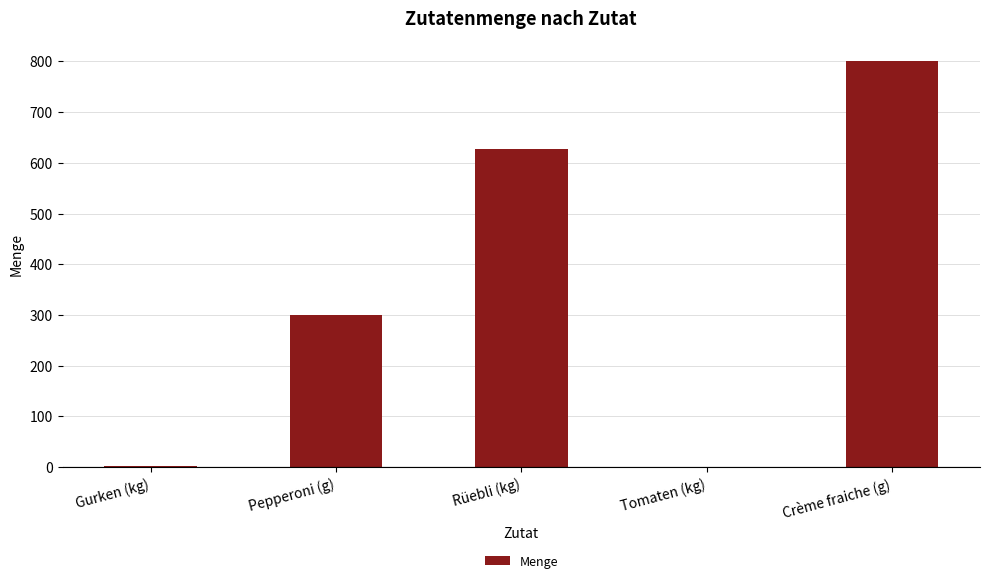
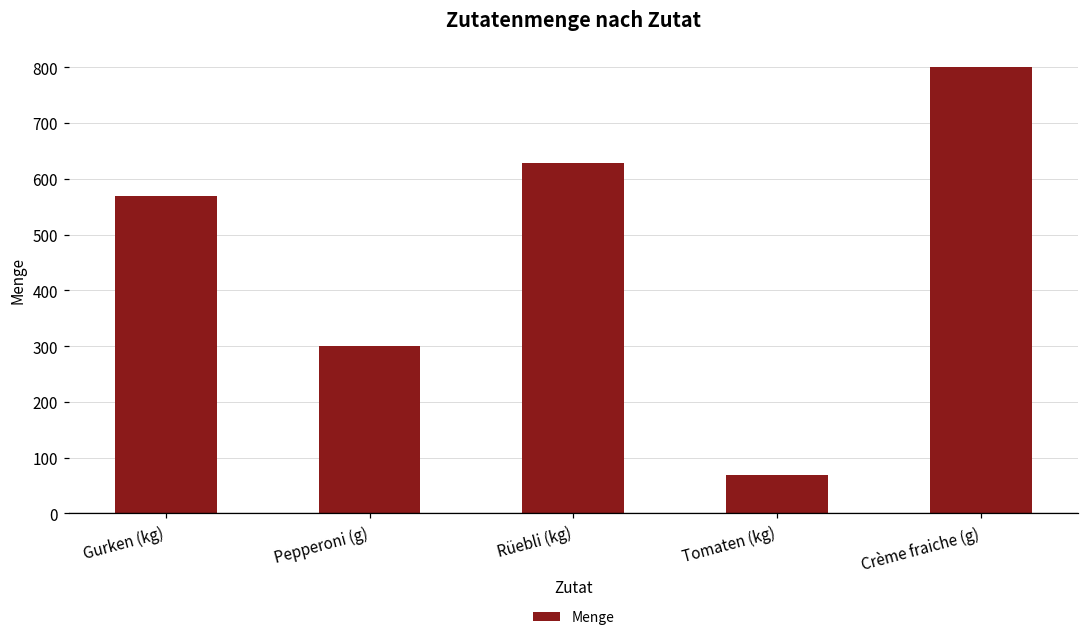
  {
-   "Gurken (kg)": 0,
+   "Gurken (kg)": 570,
    "Pepperoni (g)": 300,
    "Rüebli (kg)": 630,
-   "Tomaten (kg)": 0,
+   "Tomaten (kg)": 70,
    "Crème fraiche (g)": 800
  }
